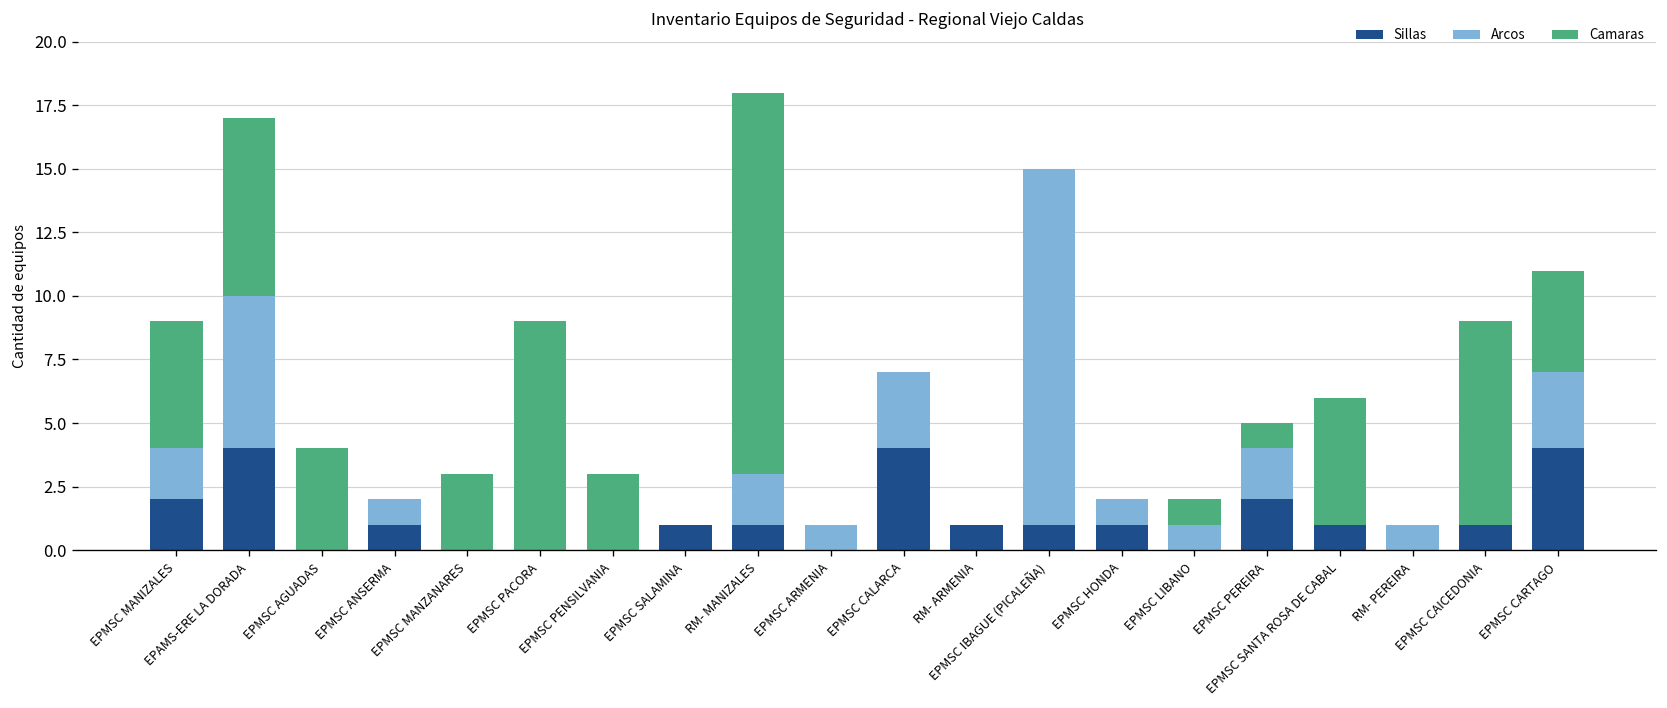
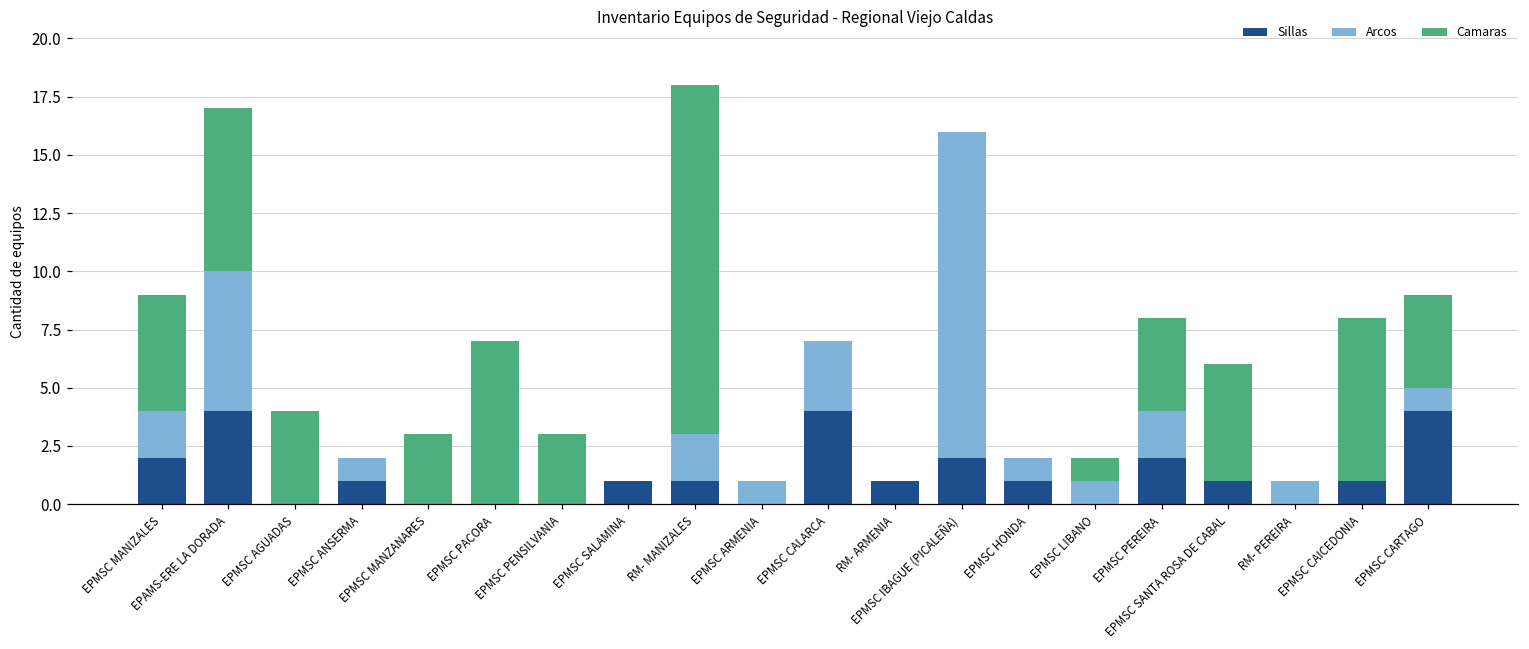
  {
    "Sillas": {
      "EPMSC MANIZALES": 2,
      "EPAMS-ERE LA DORADA": 4,
      "EPMSC AGUADAS": 0,
      "EPMSC ANSERMA": 1,
      "EPMSC MANZANARES": 0,
      "EPMSC PACORA": 0,
      "EPMSC PENSILVANIA": 0,
      "EPMSC SALAMINA": 1,
      "RM- MANIZALES": 1,
      "EPMSC ARMENIA": 0,
      "EPMSC CALARCA": 4,
      "RM- ARMENIA": 1,
-     "EPMSC IBAGUE (PICALEÑA)": 1,
+     "EPMSC IBAGUE (PICALEÑA)": 2,
      "EPMSC HONDA": 1,
      "EPMSC LIBANO": 0,
      "EPMSC PEREIRA": 2,
      "EPMSC SANTA ROSA DE CABAL": 1,
      "RM- PEREIRA": 0,
      "EPMSC CAICEDONIA": 1,
      "EPMSC CARTAGO": 4
    },
    "Arcos": {
      "EPMSC MANIZALES": 2,
      "EPAMS-ERE LA DORADA": 6,
      "EPMSC AGUADAS": 0,
      "EPMSC ANSERMA": 1,
      "EPMSC MANZANARES": 0,
      "EPMSC PACORA": 0,
      "EPMSC PENSILVANIA": 0,
      "EPMSC SALAMINA": 0,
      "RM- MANIZALES": 2,
      "EPMSC ARMENIA": 1,
      "EPMSC CALARCA": 3,
      "RM- ARMENIA": 0,
      "EPMSC IBAGUE (PICALEÑA)": 14,
      "EPMSC HONDA": 1,
      "EPMSC LIBANO": 1,
      "EPMSC PEREIRA": 2,
      "EPMSC SANTA ROSA DE CABAL": 0,
      "RM- PEREIRA": 1,
      "EPMSC CAICEDONIA": 0,
-     "EPMSC CARTAGO": 3
+     "EPMSC CARTAGO": 1
    },
    "Camaras": {
      "EPMSC MANIZALES": 5,
      "EPAMS-ERE LA DORADA": 7,
      "EPMSC AGUADAS": 4,
      "EPMSC ANSERMA": 0,
      "EPMSC MANZANARES": 3,
-     "EPMSC PACORA": 9,
+     "EPMSC PACORA": 7,
      "EPMSC PENSILVANIA": 3,
      "EPMSC SALAMINA": 0,
      "RM- MANIZALES": 15,
      "EPMSC ARMENIA": 0,
      "EPMSC CALARCA": 0,
      "RM- ARMENIA": 0,
      "EPMSC IBAGUE (PICALEÑA)": 0,
      "EPMSC HONDA": 0,
      "EPMSC LIBANO": 1,
-     "EPMSC PEREIRA": 1,
+     "EPMSC PEREIRA": 4,
      "EPMSC SANTA ROSA DE CABAL": 5,
      "RM- PEREIRA": 0,
-     "EPMSC CAICEDONIA": 8,
+     "EPMSC CAICEDONIA": 7,
      "EPMSC CARTAGO": 4
    }
  }
